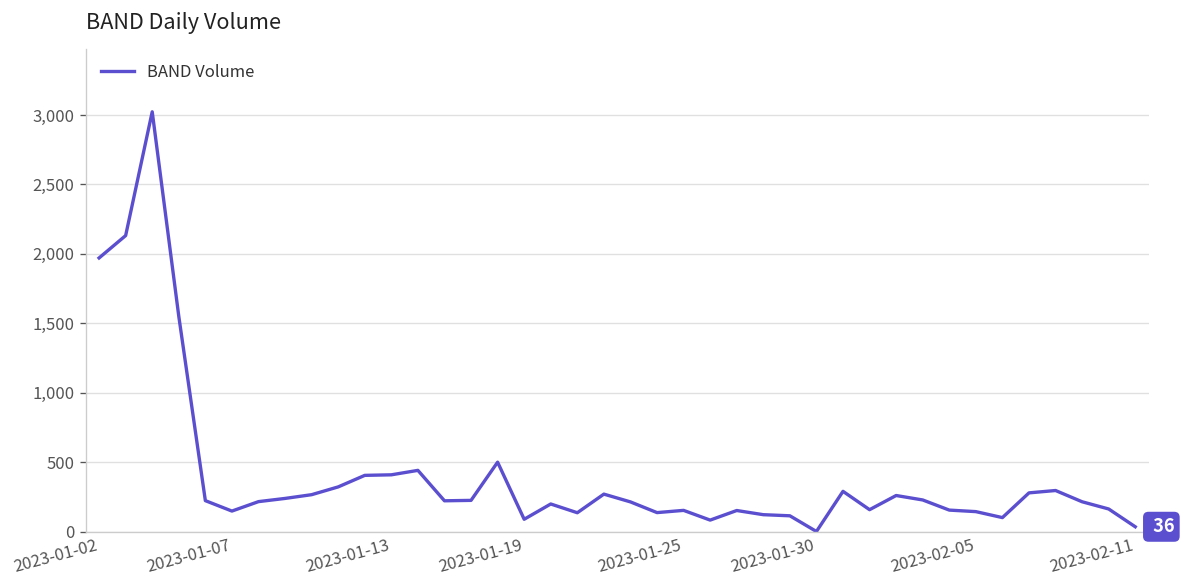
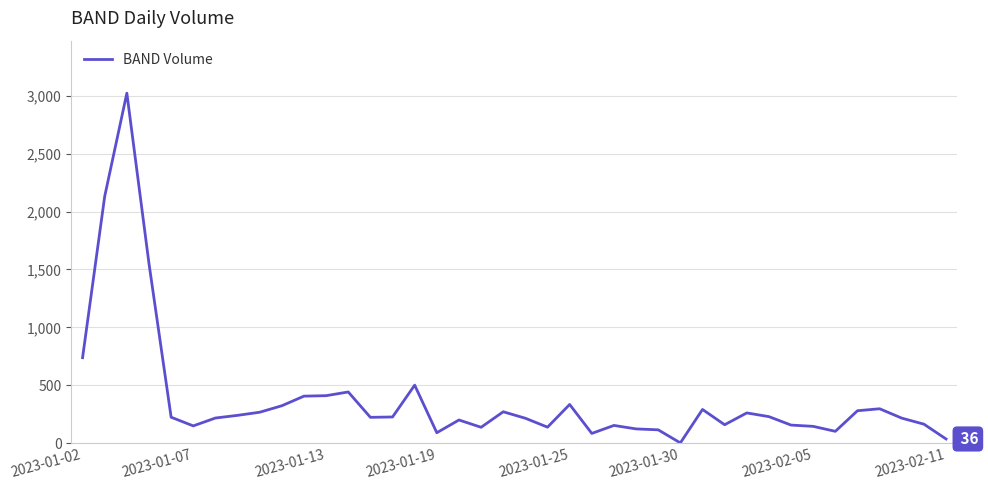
  {
-   "2023-01-02": "1,970",
+   "2023-01-02": "740",
    "2023-01-07": "150",
    "2023-01-13": "410",
    "2023-01-19": "90",
-   "2023-01-25": "150",
+   "2023-01-25": "330",
    "2023-01-30": "0",
    "2023-02-05": "150"
  }
